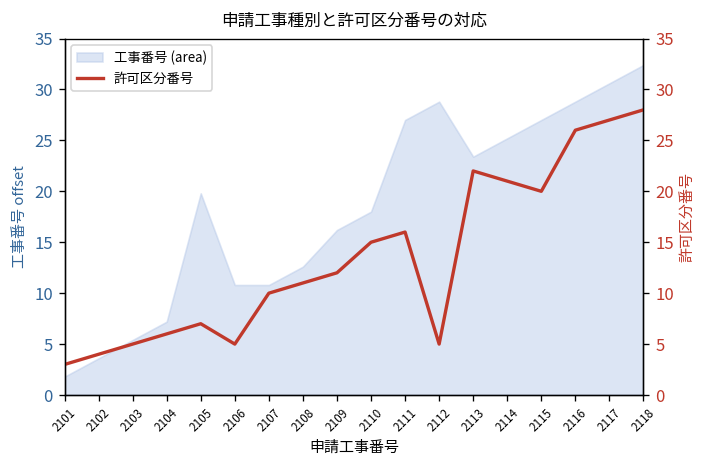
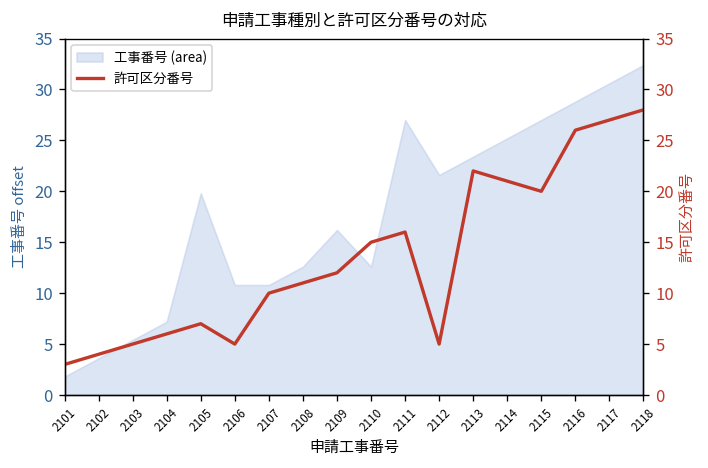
  {
    "工事番号 (area)": {
      "2101": 2,
      "2102": 4,
      "2103": 5,
      "2104": 7,
      "2105": 20,
      "2106": 11,
      "2107": 11,
      "2108": 13,
      "2109": 16,
-     "2110": 18,
+     "2110": 13,
      "2111": 27,
-     "2112": 29,
+     "2112": 22,
      "2113": 23,
      "2114": 25,
      "2115": 27,
      "2116": 29,
      "2117": 31,
      "2118": 32
    },
    "許可区分番号": {
      "2101": 3,
      "2102": 4,
      "2103": 5,
      "2104": 6,
      "2105": 7,
      "2106": 5,
      "2107": 10,
      "2108": 11,
      "2109": 12,
      "2110": 15,
      "2111": 16,
      "2112": 5,
      "2113": 22,
      "2114": 21,
      "2115": 20,
      "2116": 26,
      "2117": 27,
      "2118": 28
    }
  }
